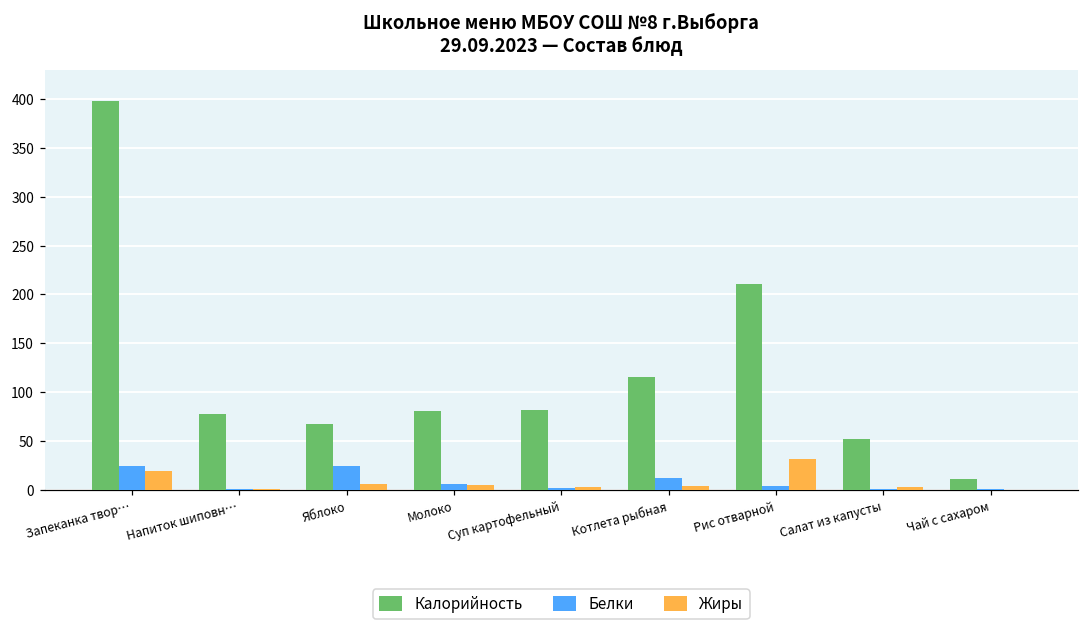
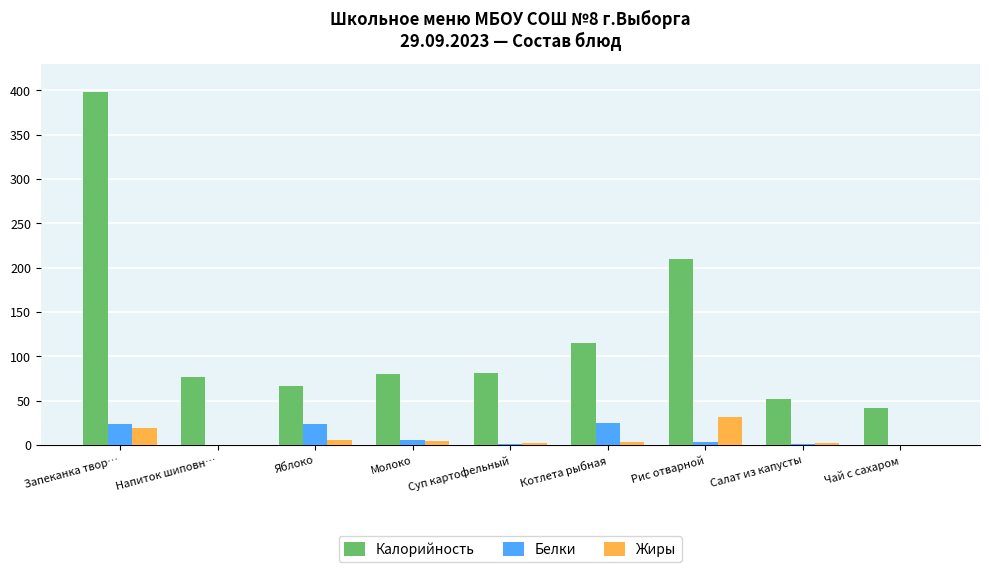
  {
    "Калорийность": {
      "Запеканка твор…": 400,
      "Напиток шиповн…": 80,
      "Яблоко": 70,
      "Молоко": 80,
      "Суп картофельный": 80,
      "Котлета рыбная": 120,
      "Рис отварной": 210,
      "Салат из капусты": 50,
-     "Чай с сахаром": 10
+     "Чай с сахаром": 40
    },
    "Белки": {
      "Запеканка твор…": 20,
      "Яблоко": 20,
      "Молоко": 10,
-     "Котлета рыбная": 10,
+     "Котлета рыбная": 30,
      "Рис отварной": 0
    },
    "Жиры": {
      "Запеканка твор…": 20,
      "Яблоко": 10,
      "Молоко": 10,
      "Котлета рыбная": 0,
      "Рис отварной": 30,
      "Салат из капусты": 0
    }
  }
